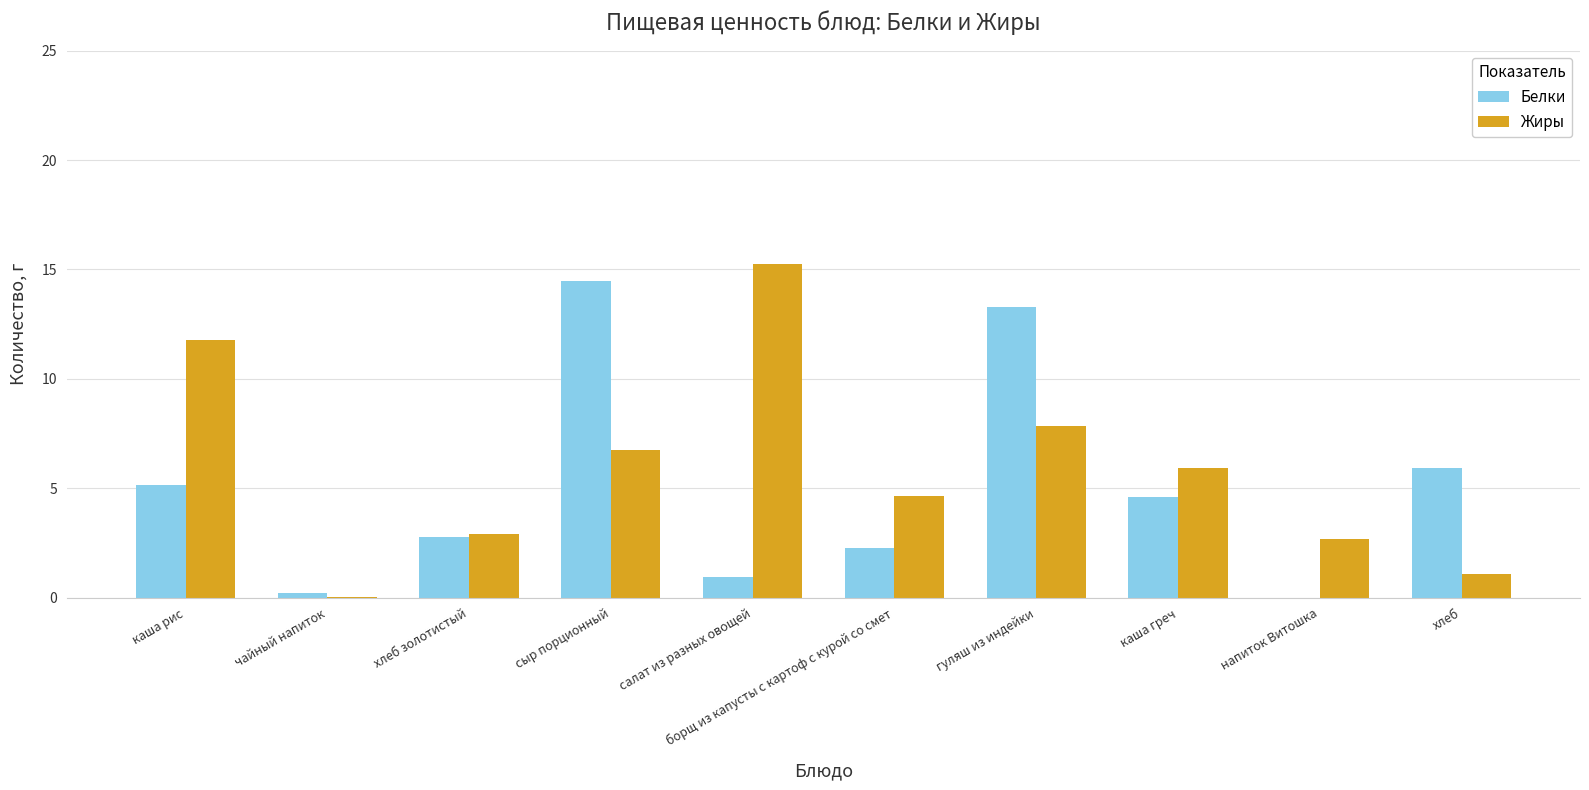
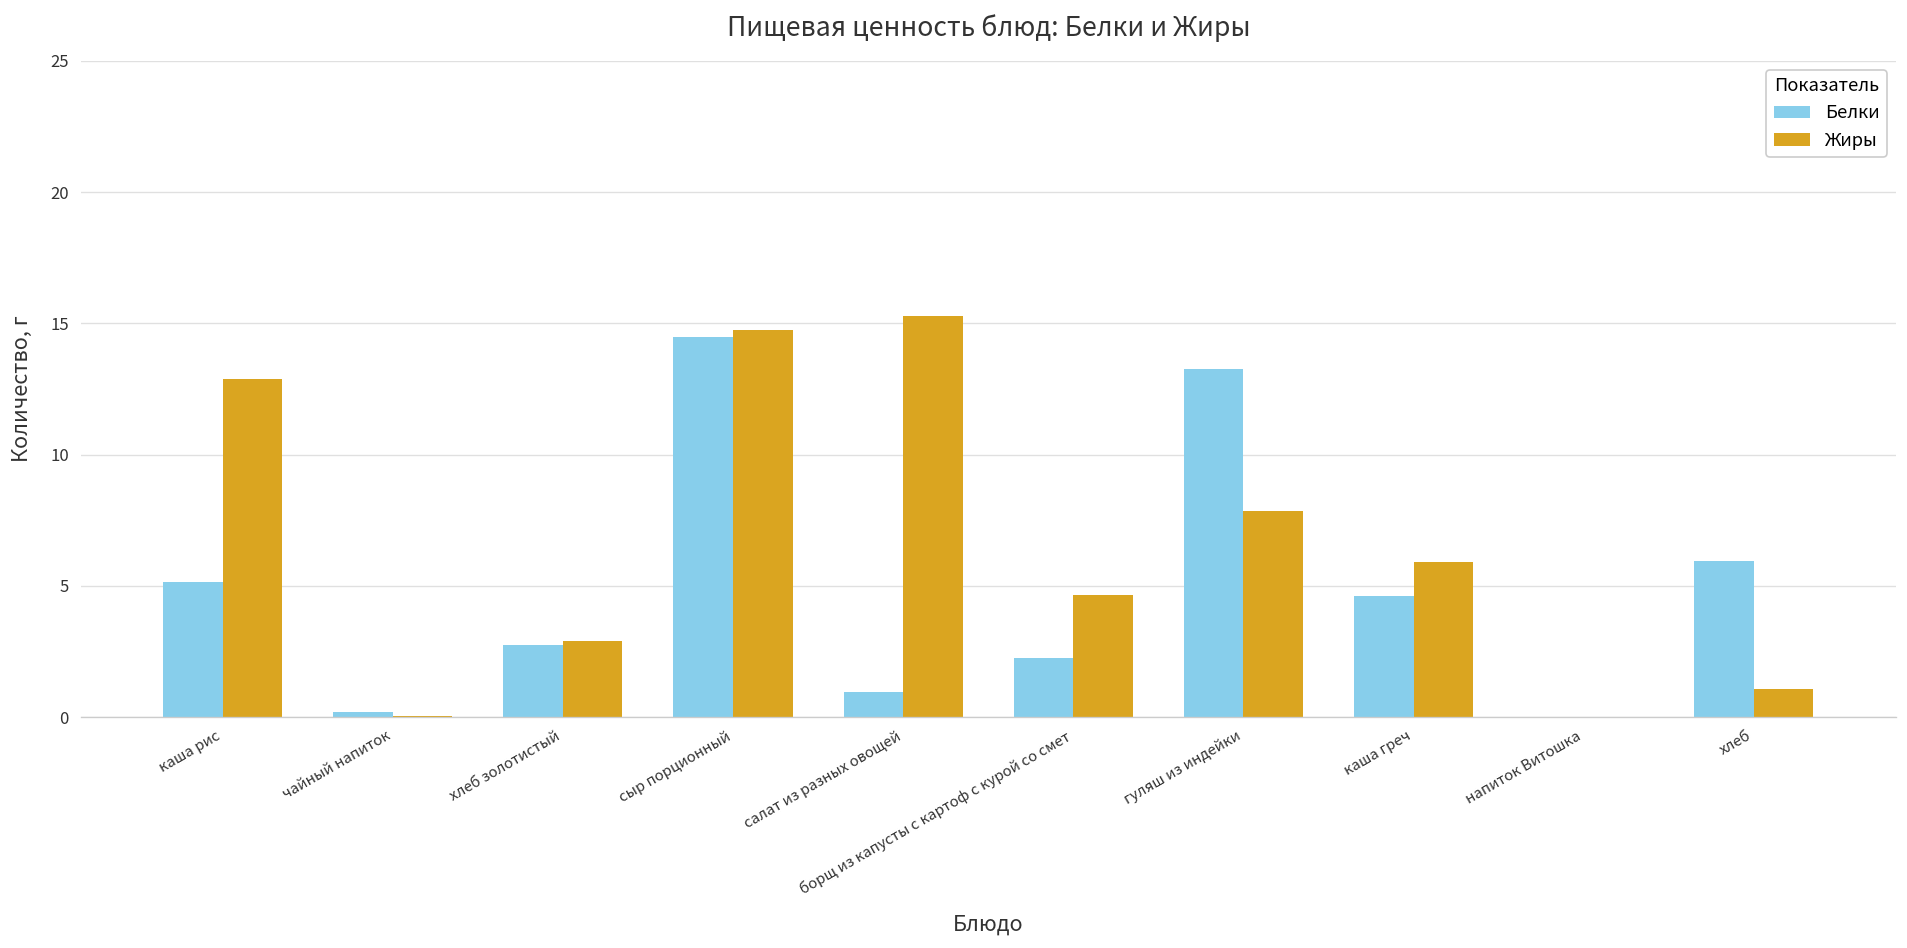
  {
    "Белки": {
      "каша рис": 5.2,
      "чайный напиток": 0.2,
      "хлеб золотистый": 2.8,
      "сыр порционный": 14.5,
      "салат из разных овощей": 1.0,
      "борщ из капусты с картоф с курой со смет": 2.3,
      "гуляш из индейки": 13.3,
      "каша греч": 4.6,
      "напиток Витошка": 0.0,
      "хлеб": 5.9
    },
    "Жиры": {
-     "каша рис": 11.8,
+     "каша рис": 12.9,
      "хлеб золотистый": 2.9,
-     "сыр порционный": 6.8,
+     "сыр порционный": 14.7,
      "салат из разных овощей": 15.3,
      "борщ из капусты с картоф с курой со смет": 4.7,
      "гуляш из индейки": 7.9,
      "каша греч": 5.9,
-     "напиток Витошка": 2.7,
+     "напиток Витошка": 0.0,
      "хлеб": 1.1
    }
  }
